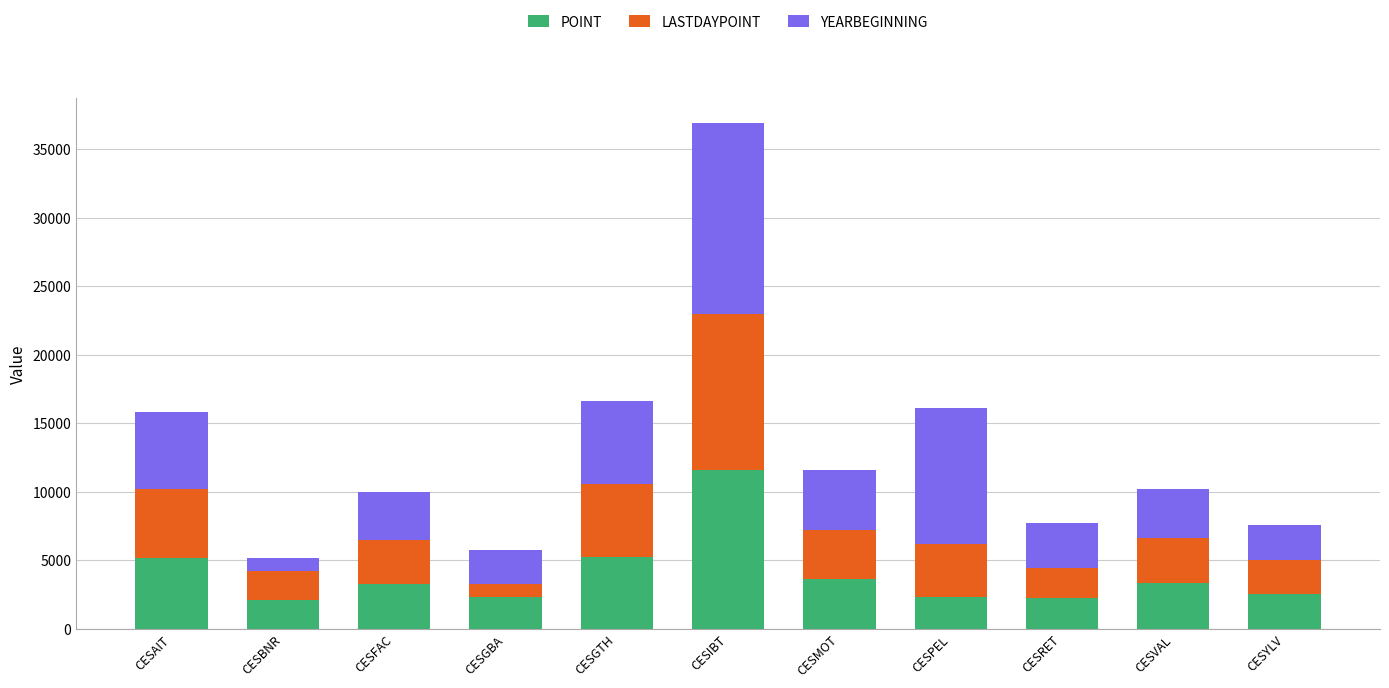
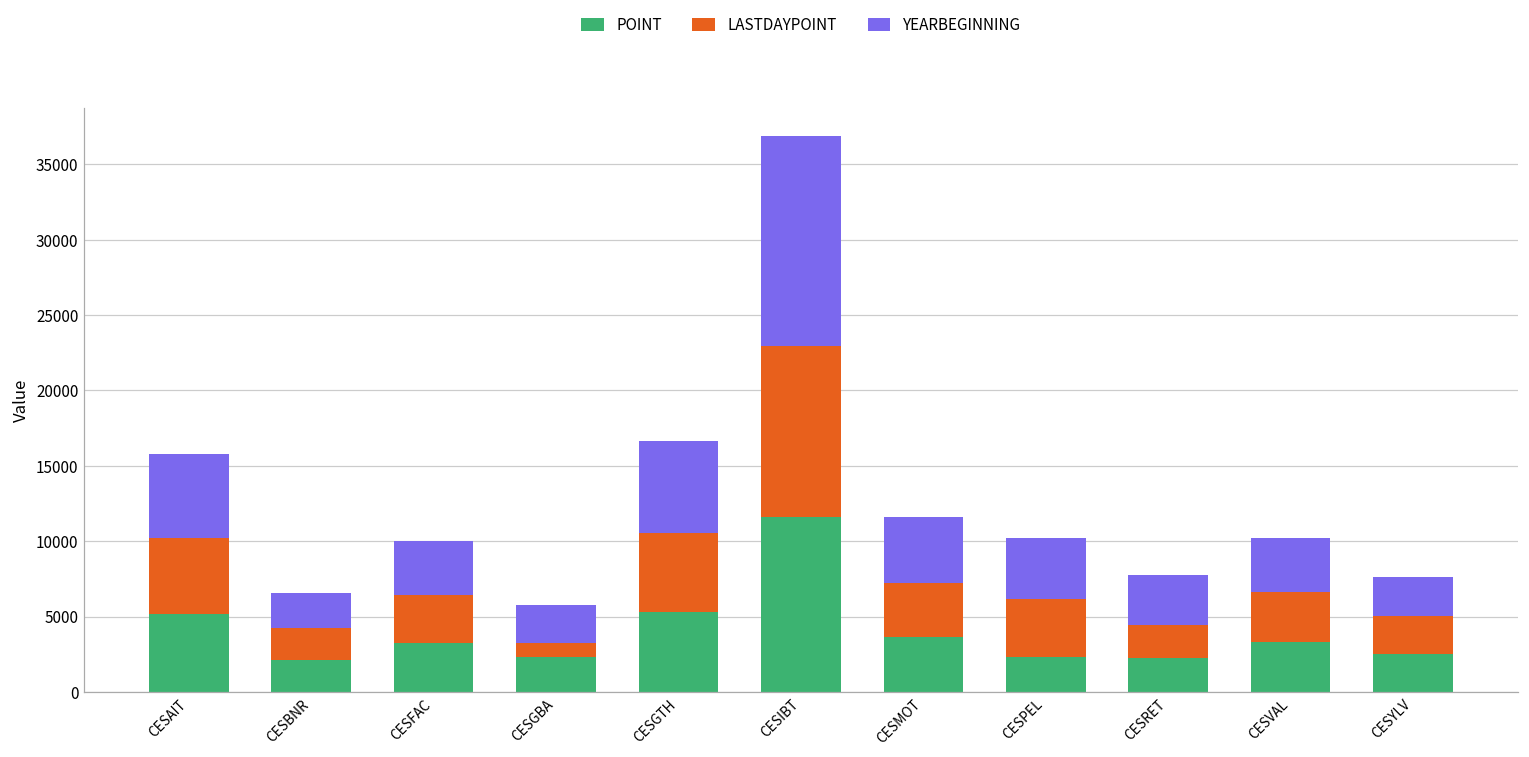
  {
    "POINT": {
      "CESAIT": 5200,
      "CESBNR": 2100,
      "CESFAC": 3300,
      "CESGBA": 2300,
      "CESGTH": 5300,
      "CESIBT": 11600,
      "CESMOT": 3600,
      "CESPEL": 2300,
      "CESRET": 2200,
      "CESVAL": 3300,
      "CESYLV": 2500
    },
    "LASTDAYPOINT": {
      "CESAIT": 5100,
      "CESBNR": 2100,
      "CESFAC": 3200,
      "CESGBA": 1000,
      "CESGTH": 5300,
      "CESIBT": 11400,
      "CESMOT": 3600,
      "CESPEL": 3800,
      "CESRET": 2200,
      "CESVAL": 3300,
      "CESYLV": 2500
    },
    "YEARBEGINNING": {
      "CESAIT": 5600,
-     "CESBNR": 1000,
+     "CESBNR": 2300,
      "CESFAC": 3500,
      "CESGBA": 2500,
      "CESGTH": 6000,
      "CESIBT": 13900,
      "CESMOT": 4400,
-     "CESPEL": 9900,
+     "CESPEL": 4000,
      "CESRET": 3300,
      "CESVAL": 3600,
      "CESYLV": 2600
    }
  }
